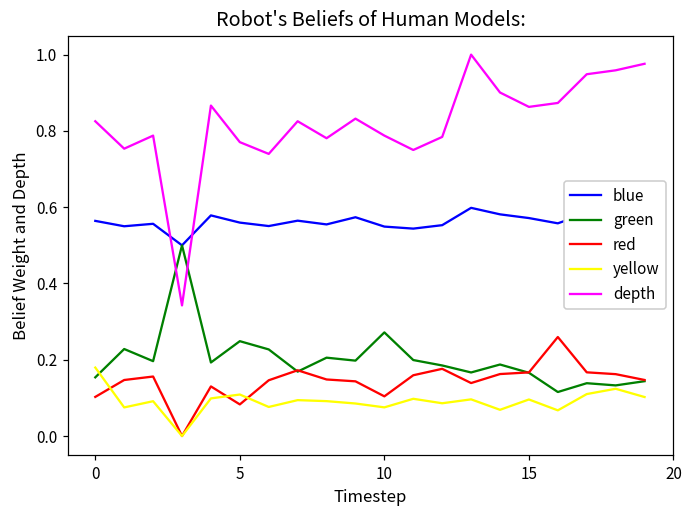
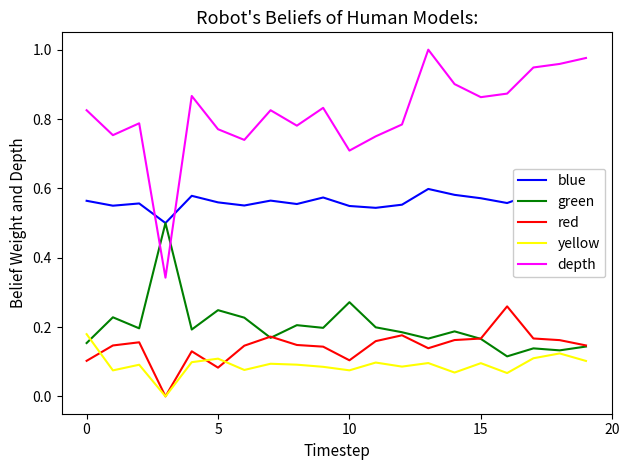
  {
    "blue": {
      "0": 0.56,
      "5": 0.56,
      "10": 0.55,
      "15": 0.57
    },
    "green": {
      "0": 0.15,
      "5": 0.25,
      "10": 0.27
    },
    "red": {
      "0": 0.10,
      "5": 0.08,
      "10": 0.10
    },
    "yellow": {
      "0": 0.18,
      "5": 0.11,
      "10": 0.08,
      "15": 0.10
    },
    "depth": {
      "0": 0.83,
      "5": 0.77,
-     "10": 0.79,
+     "10": 0.71,
      "15": 0.86
    }
  }
